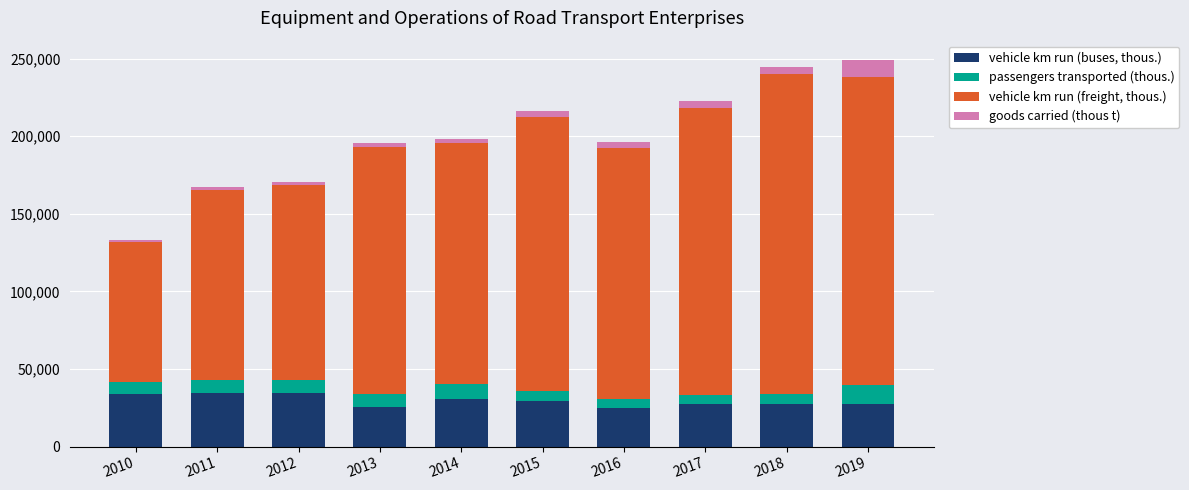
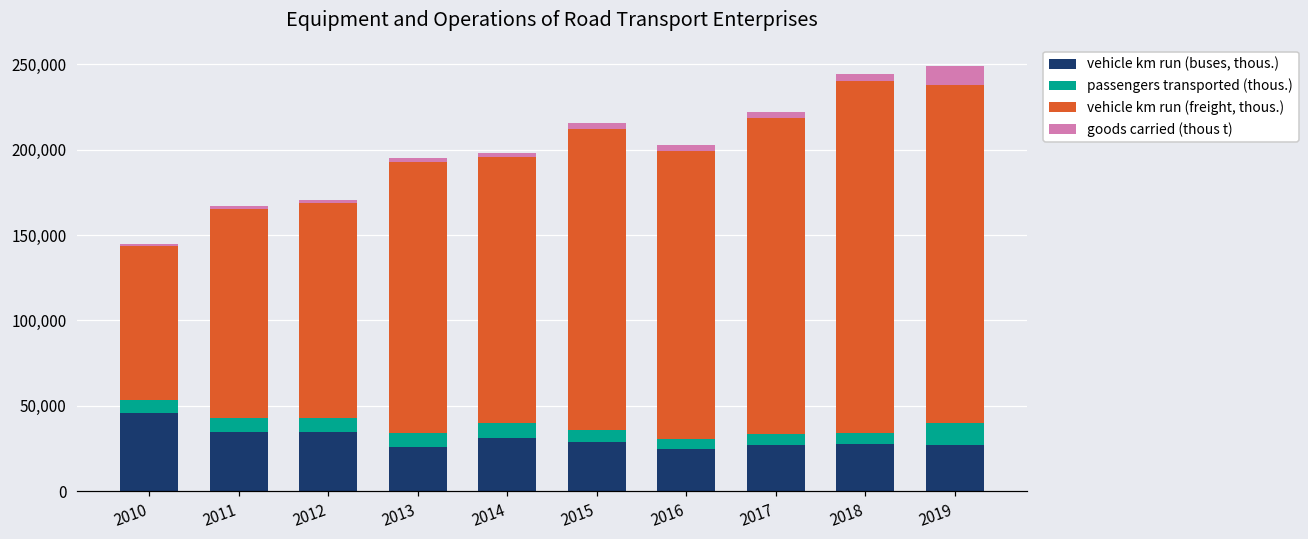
  {
    "vehicle km run (buses, thous.)": {
-     "2010": "34,000",
+     "2010": "46,000",
      "2011": "35,000",
      "2012": "35,000",
      "2013": "26,000",
      "2014": "31,000",
      "2015": "29,000",
      "2016": "25,000",
      "2017": "27,000",
      "2018": "28,000",
      "2019": "27,000"
    },
    "passengers transported (thous.)": {
      "2010": "7,000",
      "2011": "8,000",
      "2012": "8,000",
      "2013": "8,000",
      "2014": "9,000",
      "2015": "7,000",
      "2016": "6,000",
      "2017": "6,000",
      "2018": "6,000",
      "2019": "13,000"
    },
    "vehicle km run (freight, thous.)": {
      "2010": "90,000",
      "2011": "122,000",
      "2012": "126,000",
      "2013": "159,000",
      "2014": "156,000",
      "2015": "176,000",
-     "2016": "162,000",
+     "2016": "169,000",
      "2017": "185,000",
      "2018": "206,000",
      "2019": "198,000"
    },
    "goods carried (thous t)": {
      "2011": "2,000",
      "2012": "2,000",
      "2013": "2,000",
      "2014": "3,000",
      "2015": "4,000",
      "2016": "4,000",
      "2017": "4,000",
      "2018": "4,000",
      "2019": "11,000"
    }
  }
